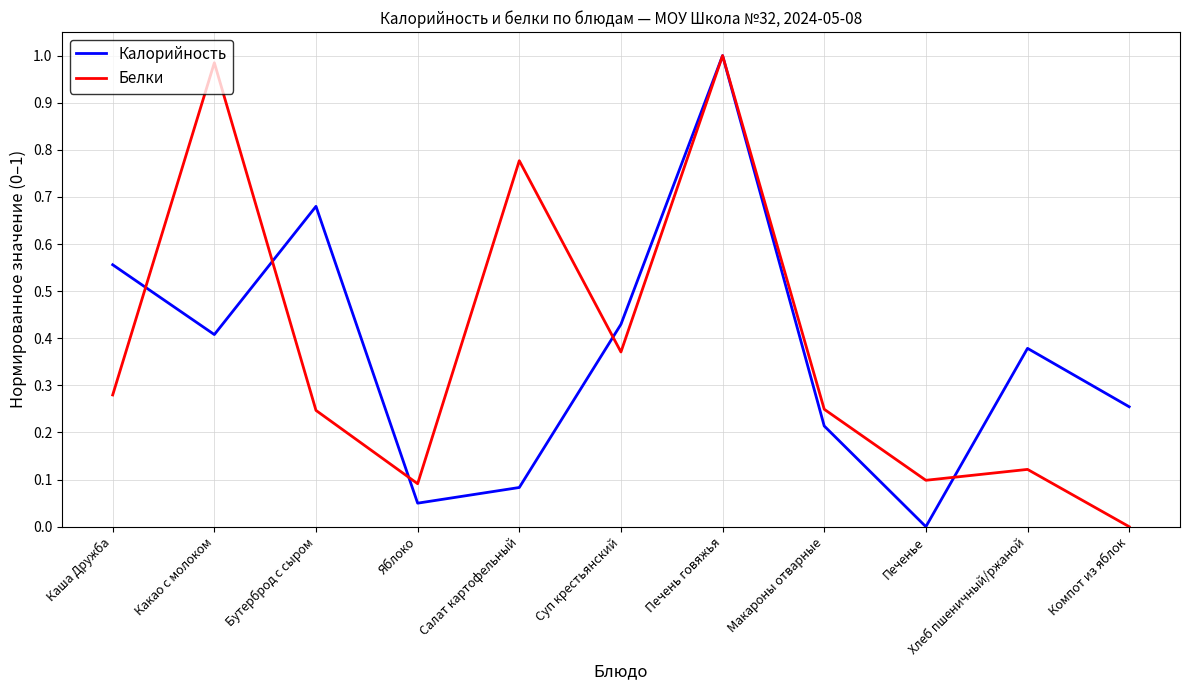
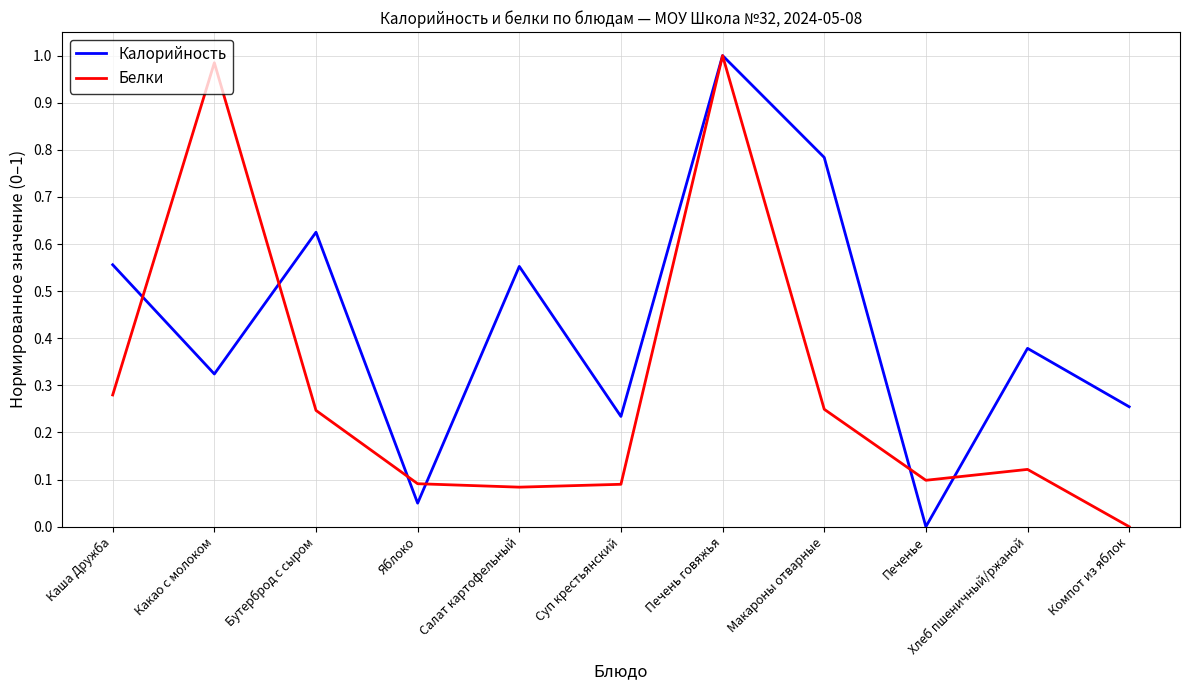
  {
    "Калорийность": {
      "Каша Дружба": 0.56,
-     "Какао с молоком": 0.41,
-     "Бутерброд с сыром": 0.68,
+     "Какао с молоком": 0.32,
+     "Бутерброд с сыром": 0.63,
      "Яблоко": 0.05,
-     "Салат картофельный": 0.08,
-     "Суп крестьянский": 0.43,
-     "Макароны отварные": 0.21,
+     "Салат картофельный": 0.55,
+     "Суп крестьянский": 0.23,
+     "Макароны отварные": 0.78,
      "Печенье": 0.00,
      "Хлеб пшеничный/ржаной": 0.38,
      "Компот из яблок": 0.25
    },
    "Белки": {
      "Каша Дружба": 0.28,
      "Бутерброд с сыром": 0.25,
      "Яблоко": 0.09,
-     "Салат картофельный": 0.78,
-     "Суп крестьянский": 0.37,
+     "Салат картофельный": 0.08,
+     "Суп крестьянский": 0.09,
      "Макароны отварные": 0.25,
      "Печенье": 0.10,
      "Хлеб пшеничный/ржаной": 0.12,
      "Компот из яблок": 0.00
    }
  }
